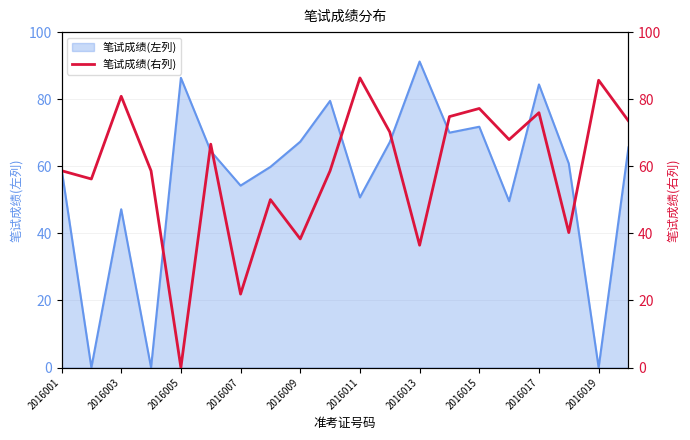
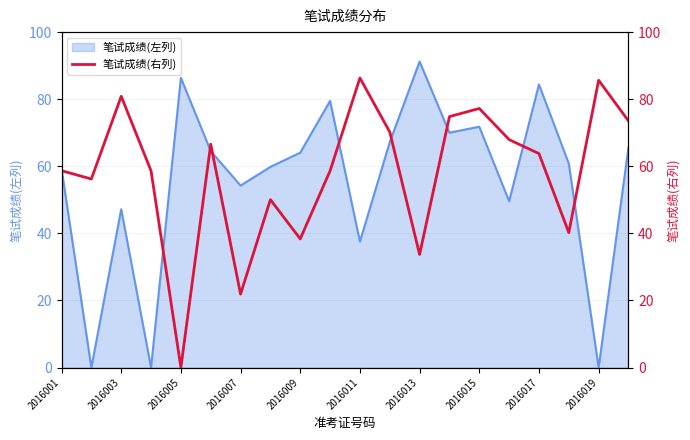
  {
    "笔试成绩(左列)": {
      "2016001": 59,
      "2016003": 47,
      "2016005": 86,
      "2016007": 54,
-     "2016009": 67,
-     "2016011": 51,
+     "2016009": 64,
+     "2016011": 38,
      "2016013": 91,
      "2016015": 72,
      "2016017": 84,
      "2016019": 0
    },
    "笔试成绩(右列)": {
      "2016001": 59,
      "2016003": 81,
      "2016005": 0,
      "2016007": 22,
      "2016009": 38,
      "2016011": 86,
-     "2016013": 36,
+     "2016013": 34,
      "2016015": 77,
-     "2016017": 76,
+     "2016017": 64,
      "2016019": 86
    }
  }
